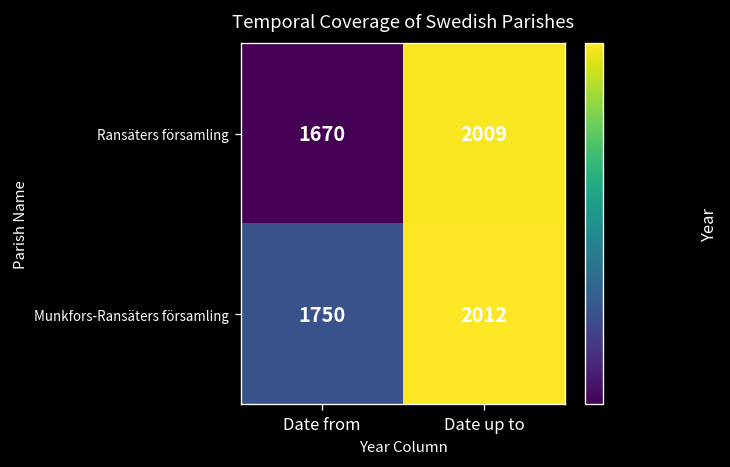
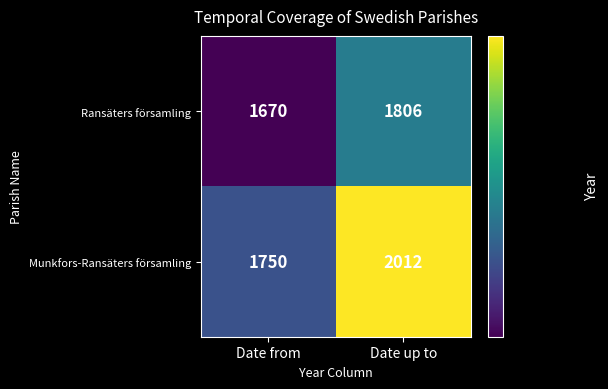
  {
    "Ransäters församling": {
      "Date from": 1670,
-     "Date up to": 2009
+     "Date up to": 1806
    },
    "Munkfors-Ransäters församling": {
      "Date from": 1750,
      "Date up to": 2012
    }
  }
